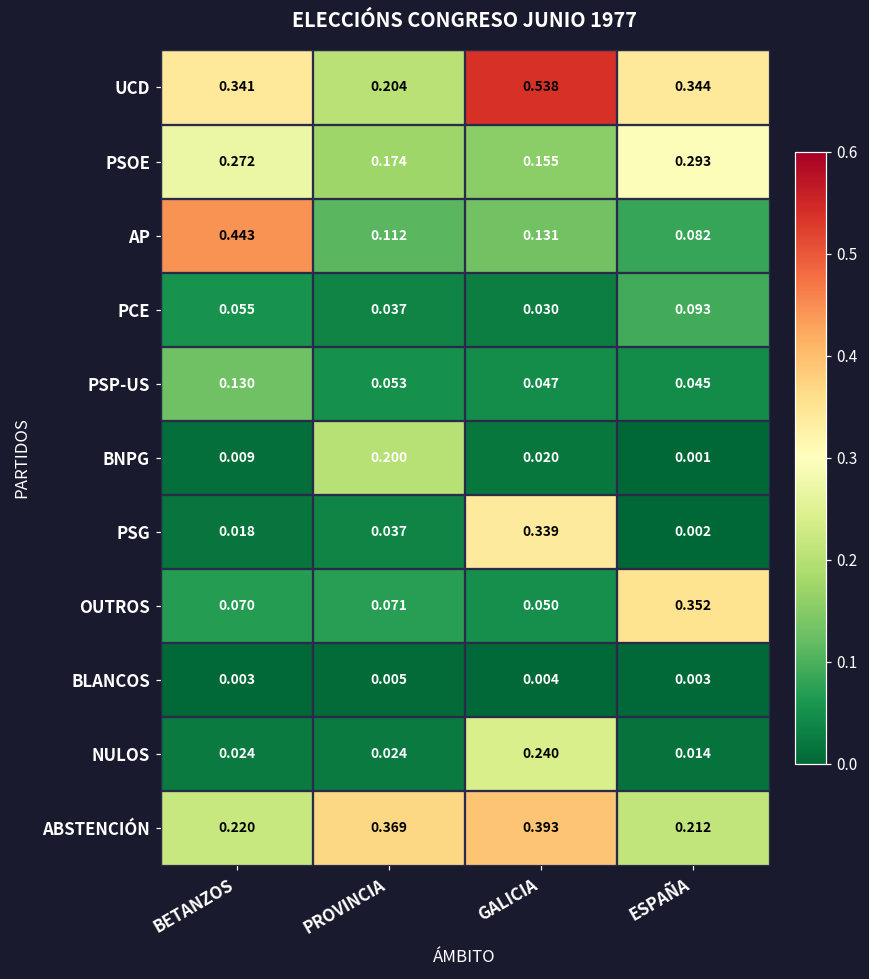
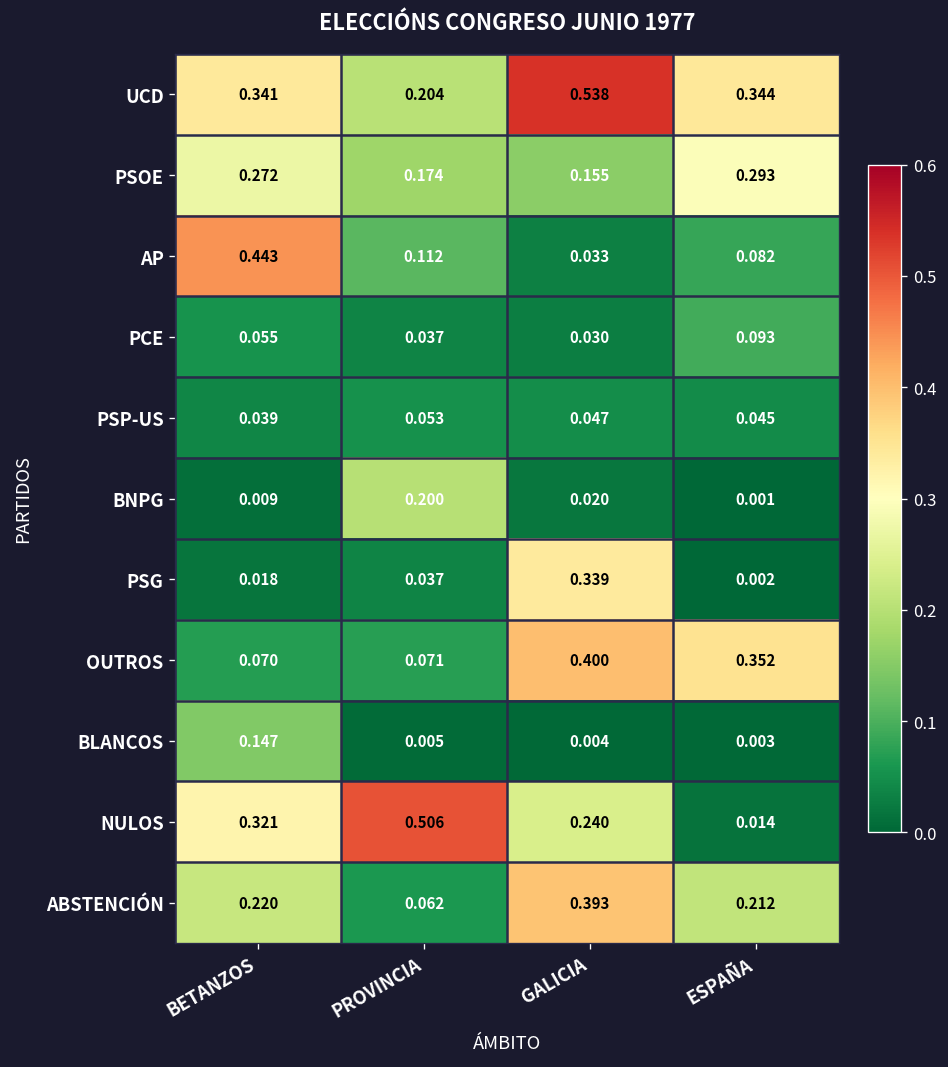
  {
    "UCD": {
      "BETANZOS": 0.341,
      "PROVINCIA": 0.204,
      "GALICIA": 0.538,
      "ESPAÑA": 0.344
    },
    "PSOE": {
      "BETANZOS": 0.272,
      "PROVINCIA": 0.174,
      "GALICIA": 0.155,
      "ESPAÑA": 0.293
    },
    "AP": {
      "BETANZOS": 0.443,
      "PROVINCIA": 0.112,
-     "GALICIA": 0.131,
+     "GALICIA": 0.033,
      "ESPAÑA": 0.082
    },
    "PCE": {
      "BETANZOS": 0.055,
      "PROVINCIA": 0.037,
      "GALICIA": 0.030,
      "ESPAÑA": 0.093
    },
    "PSP-US": {
-     "BETANZOS": 0.130,
+     "BETANZOS": 0.039,
      "PROVINCIA": 0.053,
      "GALICIA": 0.047,
      "ESPAÑA": 0.045
    },
    "BNPG": {
      "BETANZOS": 0.009,
      "PROVINCIA": 0.200,
      "GALICIA": 0.020,
      "ESPAÑA": 0.001
    },
    "PSG": {
      "BETANZOS": 0.018,
      "PROVINCIA": 0.037,
      "GALICIA": 0.339,
      "ESPAÑA": 0.002
    },
    "OUTROS": {
      "BETANZOS": 0.070,
      "PROVINCIA": 0.071,
-     "GALICIA": 0.050,
+     "GALICIA": 0.400,
      "ESPAÑA": 0.352
    },
    "BLANCOS": {
-     "BETANZOS": 0.003,
+     "BETANZOS": 0.147,
      "PROVINCIA": 0.005,
      "GALICIA": 0.004,
      "ESPAÑA": 0.003
    },
    "NULOS": {
-     "BETANZOS": 0.024,
-     "PROVINCIA": 0.024,
+     "BETANZOS": 0.321,
+     "PROVINCIA": 0.506,
      "GALICIA": 0.240,
      "ESPAÑA": 0.014
    },
    "ABSTENCIÓN": {
      "BETANZOS": 0.220,
-     "PROVINCIA": 0.369,
+     "PROVINCIA": 0.062,
      "GALICIA": 0.393,
      "ESPAÑA": 0.212
    }
  }
